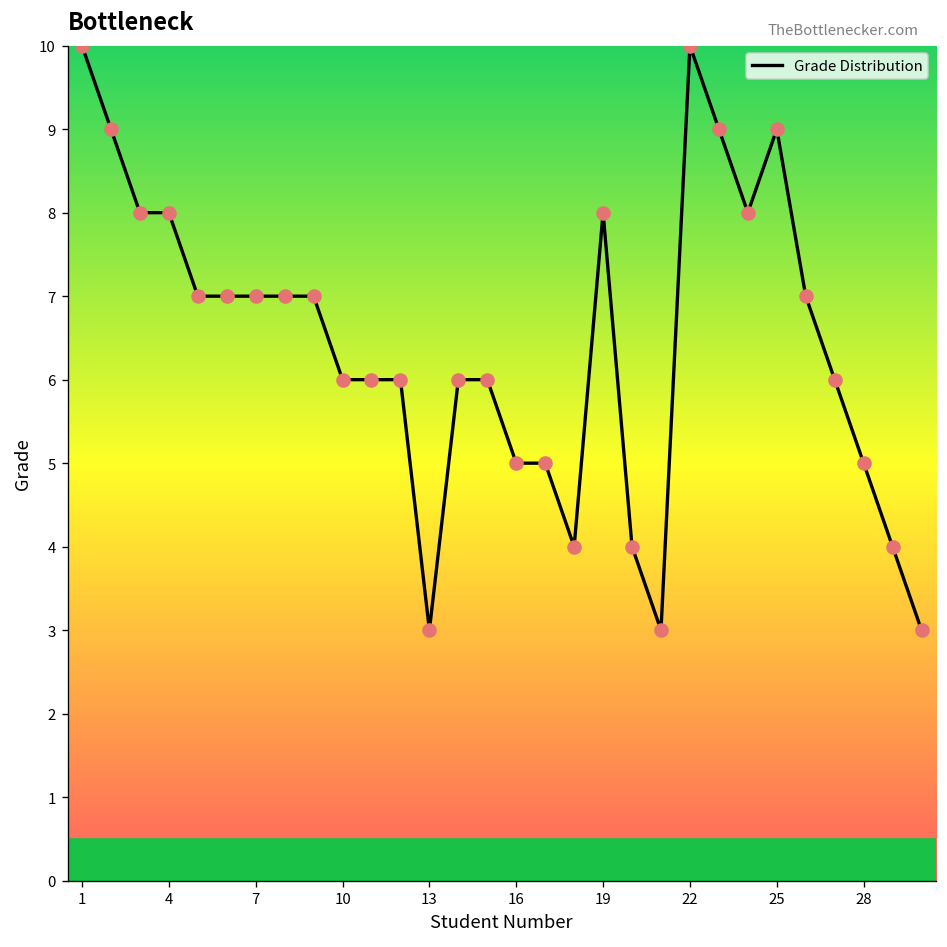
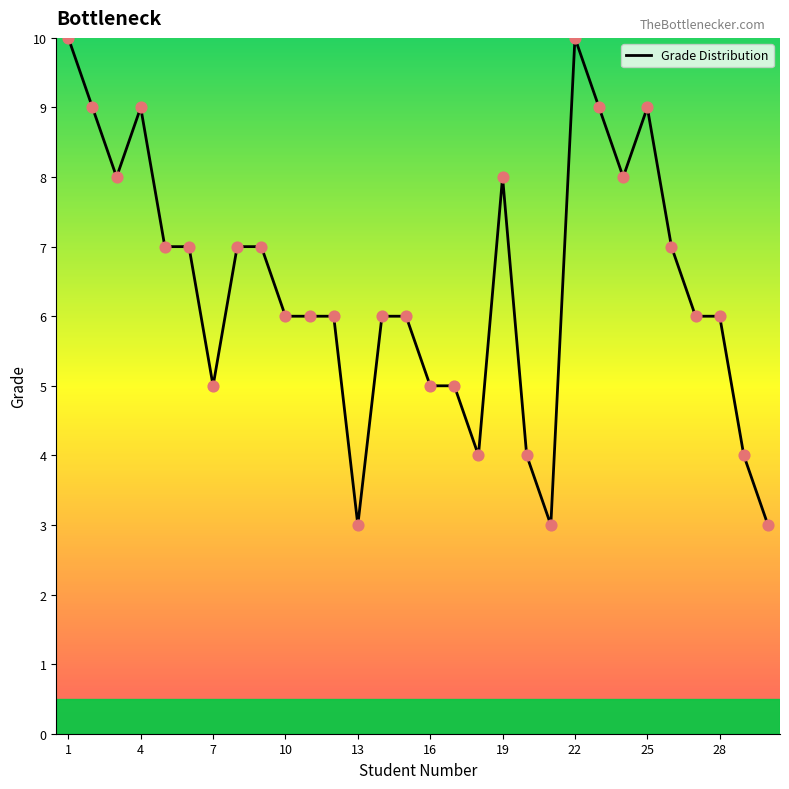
  {
    "1": 10,
-   "4": 8,
-   "7": 7,
+   "4": 9,
+   "7": 5,
    "10": 6,
    "13": 3,
    "16": 5,
    "19": 8,
    "22": 10,
    "25": 9,
-   "28": 5
+   "28": 6
  }
